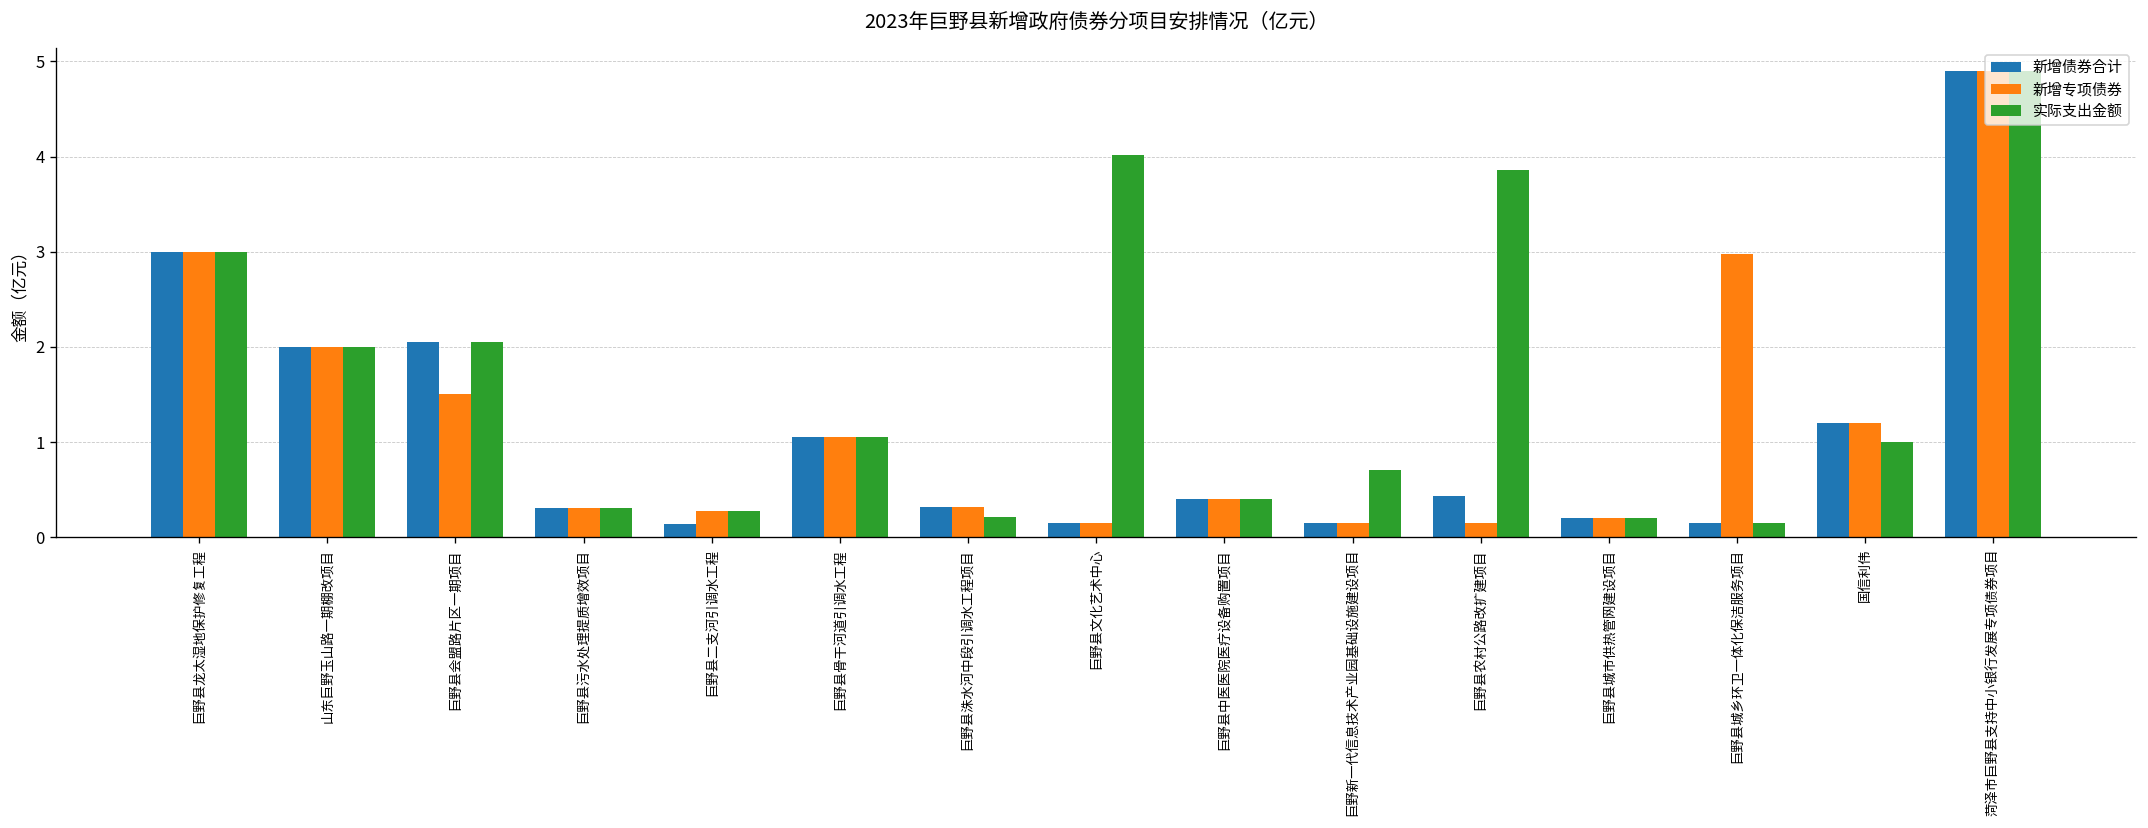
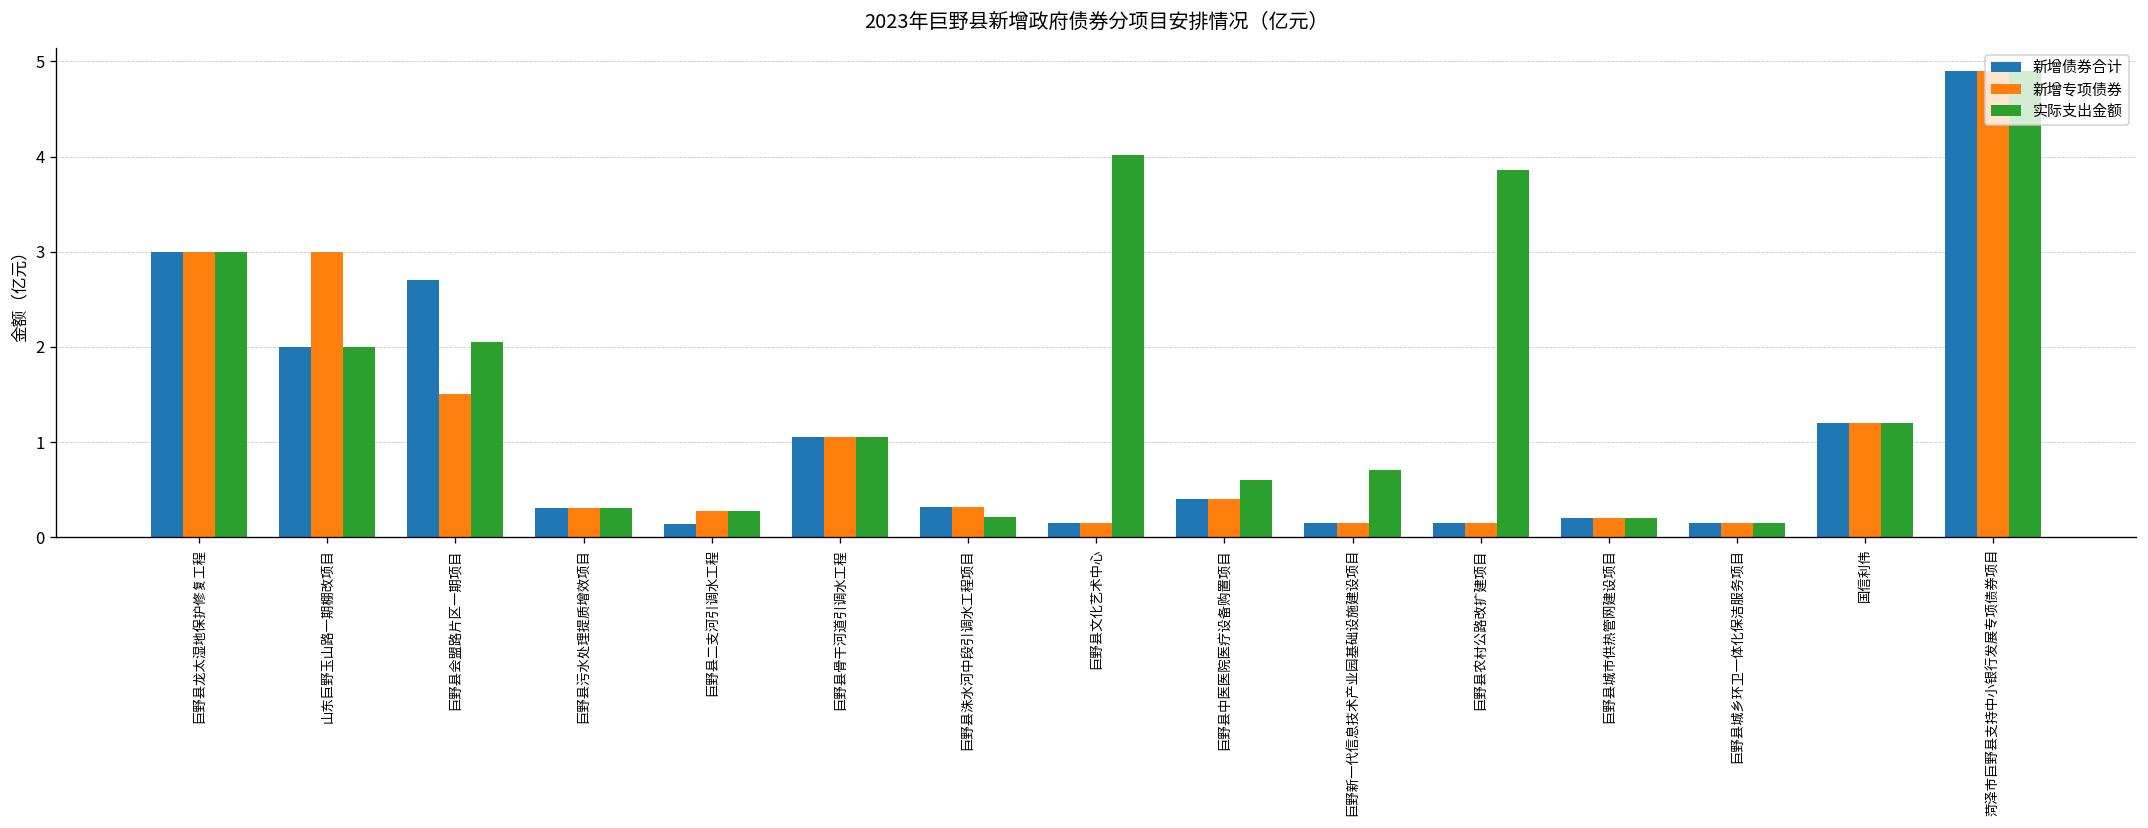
  {
    "新增债券合计": {
      "巨野县龙太湿地保护修复工程": 3.0,
      "山东巨野玉山路一期棚改项目": 2.0,
-     "巨野县会盟路片区一期项目": 2.1,
+     "巨野县会盟路片区一期项目": 2.7,
      "巨野县污水处理提质增效项目": 0.3,
      "巨野县二支河引调水工程": 0.1,
      "巨野县骨干河道引调水工程": 1.1,
      "巨野县洙水河中段引调水工程项目": 0.3,
      "巨野县文化艺术中心": 0.2,
      "巨野县中医医院医疗设备购置项目": 0.4,
      "巨野新一代信息技术产业园基础设施建设项目": 0.2,
-     "巨野县农村公路改扩建项目": 0.4,
+     "巨野县农村公路改扩建项目": 0.2,
      "巨野县城市供热管网建设项目": 0.2,
      "巨野县城乡环卫一体化保洁服务项目": 0.2,
      "国信利伟": 1.2,
      "菏泽市巨野县支持中小银行发展专项债券项目": 4.9
    },
    "新增专项债券": {
      "巨野县龙太湿地保护修复工程": 3.0,
-     "山东巨野玉山路一期棚改项目": 2,
+     "山东巨野玉山路一期棚改项目": 3,
      "巨野县会盟路片区一期项目": 1.5,
      "巨野县污水处理提质增效项目": 0.3,
      "巨野县二支河引调水工程": 0.3,
      "巨野县骨干河道引调水工程": 1.1,
      "巨野县洙水河中段引调水工程项目": 0.3,
      "巨野县文化艺术中心": 0.2,
      "巨野县中医医院医疗设备购置项目": 0.4,
      "巨野新一代信息技术产业园基础设施建设项目": 0.2,
      "巨野县农村公路改扩建项目": 0.2,
      "巨野县城市供热管网建设项目": 0.2,
-     "巨野县城乡环卫一体化保洁服务项目": 3.0,
+     "巨野县城乡环卫一体化保洁服务项目": 0.2,
      "国信利伟": 1.2
    },
    "实际支出金额": {
      "巨野县龙太湿地保护修复工程": 3.0,
      "山东巨野玉山路一期棚改项目": 2.0,
      "巨野县会盟路片区一期项目": 2.1,
      "巨野县污水处理提质增效项目": 0.3,
      "巨野县二支河引调水工程": 0.3,
      "巨野县骨干河道引调水工程": 1.1,
      "巨野县洙水河中段引调水工程项目": 0.2,
      "巨野县文化艺术中心": 4.0,
-     "巨野县中医医院医疗设备购置项目": 0.4,
+     "巨野县中医医院医疗设备购置项目": 0.6,
      "巨野新一代信息技术产业园基础设施建设项目": 0.7,
      "巨野县农村公路改扩建项目": 3.9,
      "巨野县城市供热管网建设项目": 0.2,
      "巨野县城乡环卫一体化保洁服务项目": 0.2,
-     "国信利伟": 1.0
+     "国信利伟": 1.2
    }
  }
